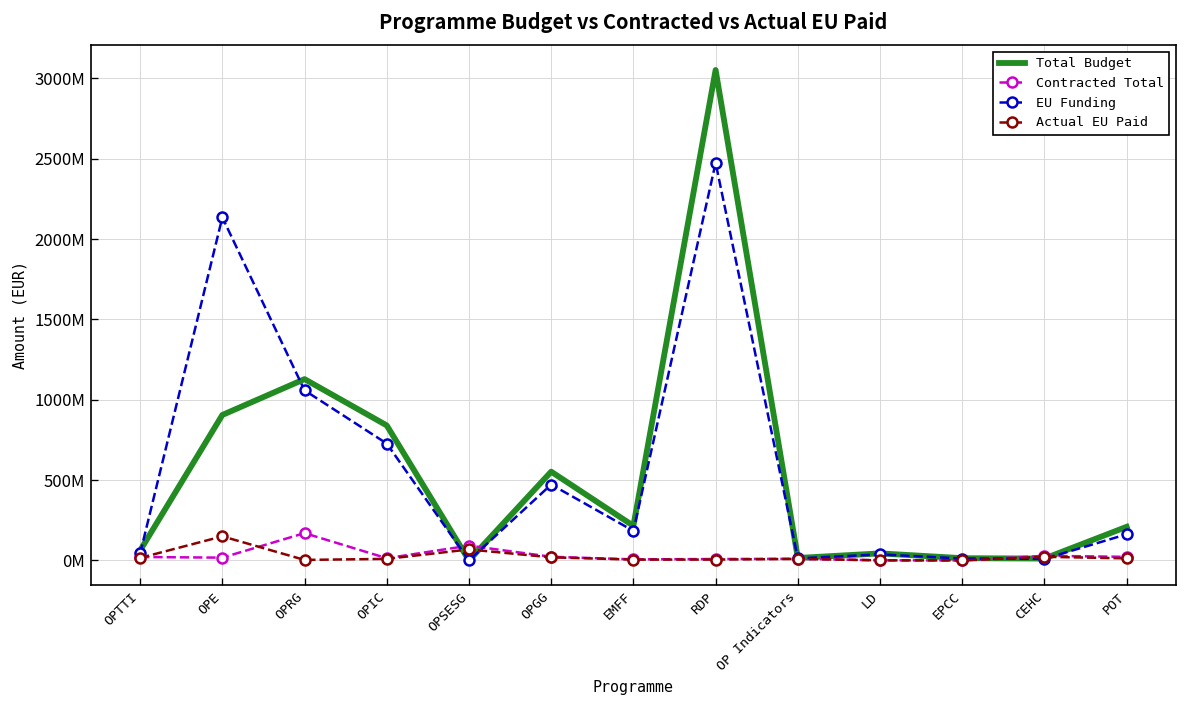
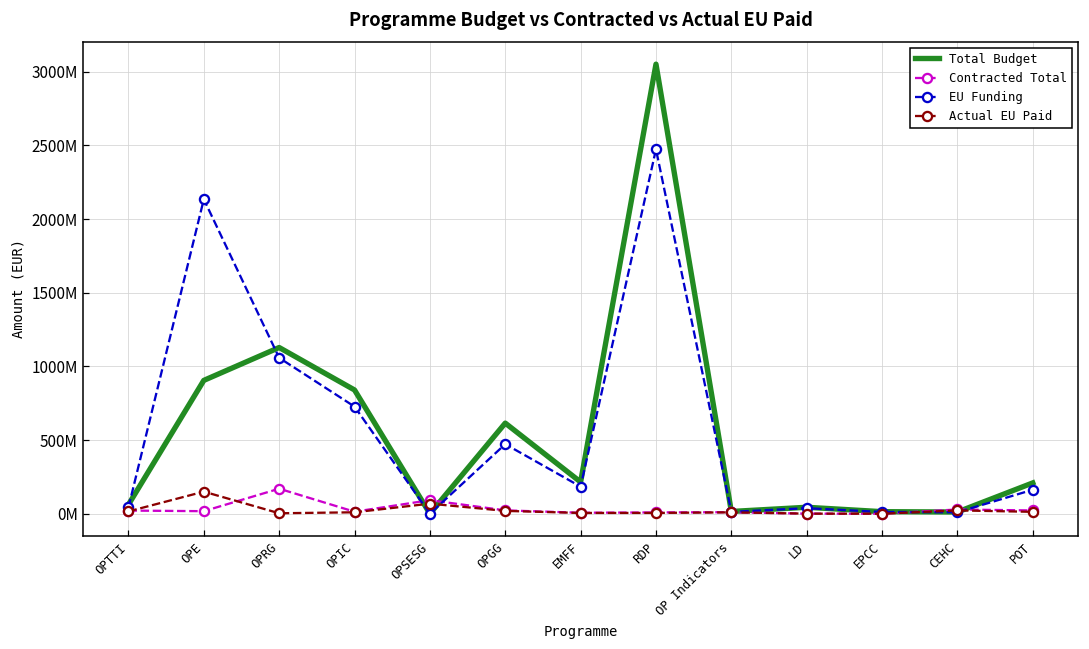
  {
    "Total Budget": {
      "OPE": 910000000,
      "OPRG": 1130000000,
      "OPIC": 840000000,
-     "OPGG": 550000000,
+     "OPGG": 620000000,
      "EMFF": 220000000,
      "RDP": 3050000000,
      "POT": 210000000
    },
    "Contracted Total": {
      "OPE": 20000000,
      "OPRG": 170000000,
      "OPSESG": 90000000
    },
    "EU Funding": {
      "OPE": 2130000000,
      "OPRG": 1060000000,
      "OPIC": 730000000,
      "OPGG": 470000000,
      "EMFF": 180000000,
      "RDP": 2470000000,
      "POT": 160000000
    },
    "Actual EU Paid": {
      "OPE": 150000000,
      "OPRG": 0,
      "OPSESG": 70000000
    }
  }
